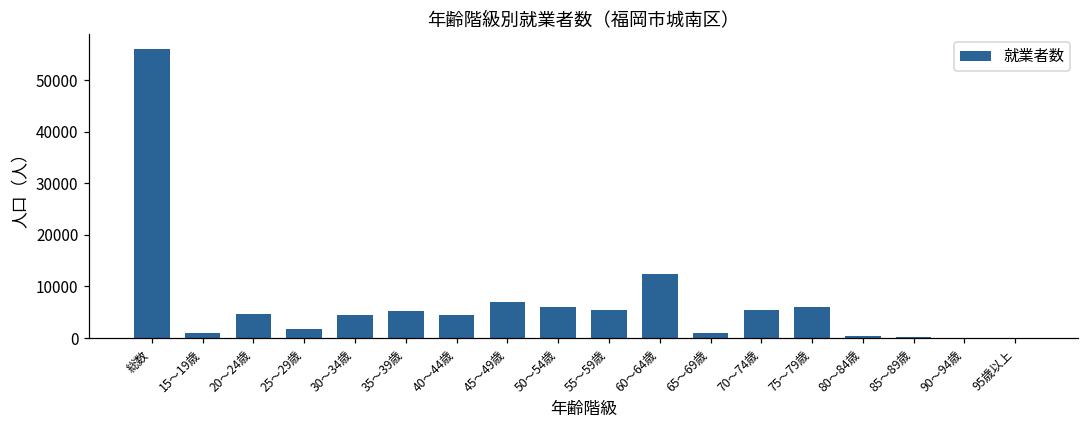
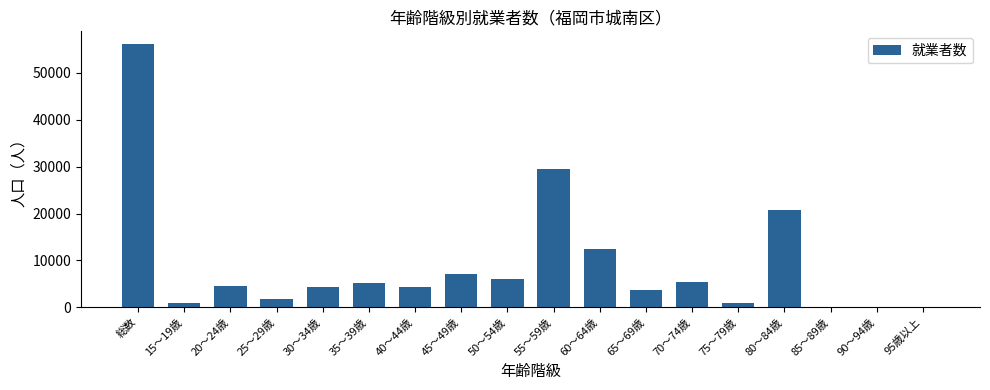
  {
    "総数": 56000,
    "15～19歳": 1000,
    "20～24歳": 5000,
    "25～29歳": 2000,
    "30～34歳": 4000,
    "35～39歳": 5000,
    "40～44歳": 4000,
    "45～49歳": 7000,
    "50～54歳": 6000,
-   "55～59歳": 5000,
+   "55～59歳": 29000,
    "60～64歳": 12000,
-   "65～69歳": 1000,
+   "65～69歳": 4000,
    "70～74歳": 5000,
-   "75～79歳": 6000,
-   "80～84歳": 0
+   "75～79歳": 1000,
+   "80～84歳": 21000
  }
